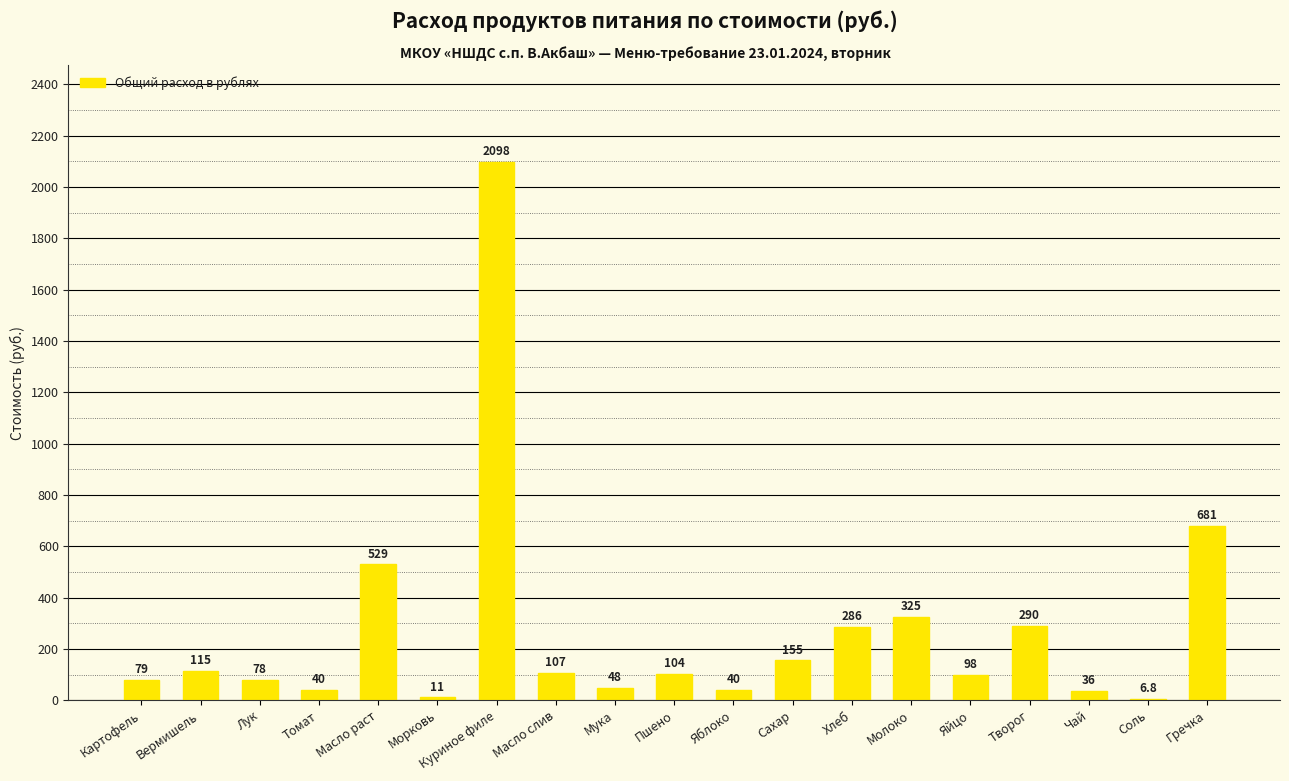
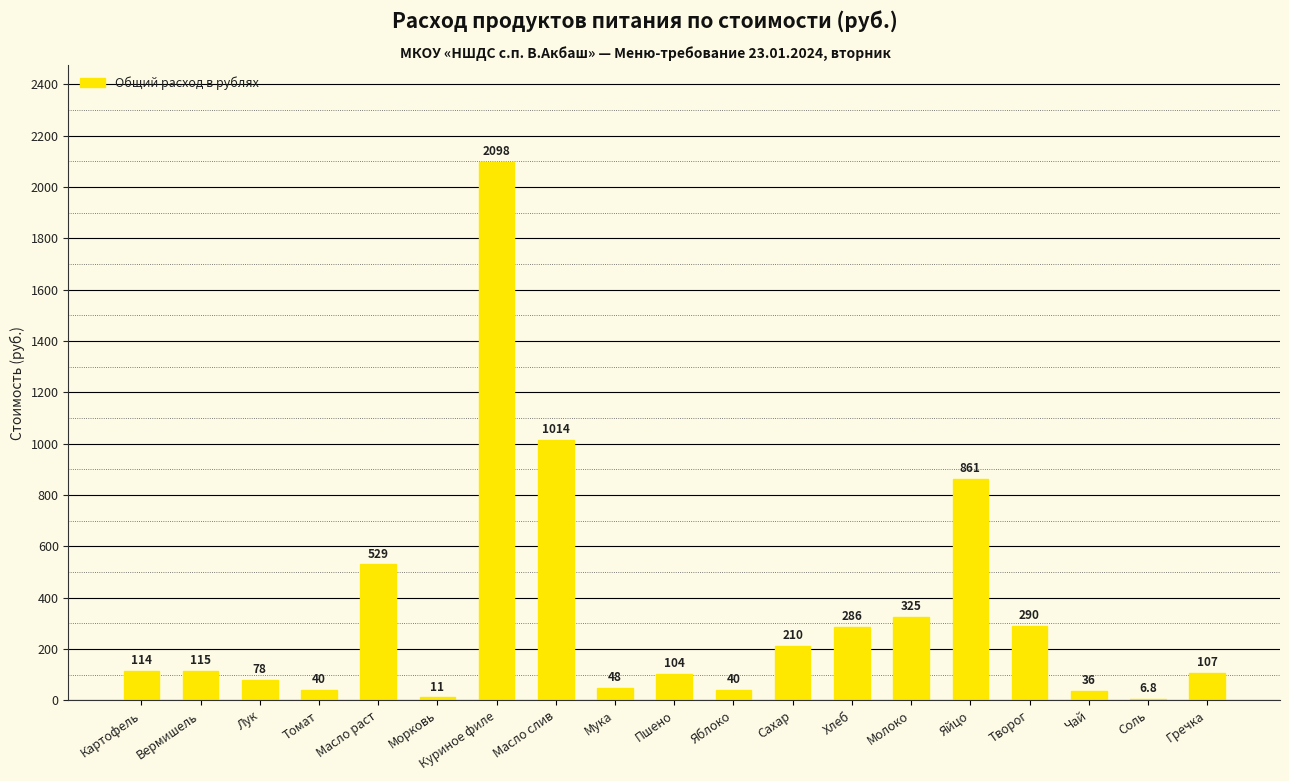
  {
-   "Картофель": 79,
+   "Картофель": 114,
    "Вермишель": 115,
    "Лук": 78,
    "Томат": 40,
    "Масло раст": 529,
    "Морковь": 11,
    "Куриное филе": 2098,
-   "Масло слив": 107,
+   "Масло слив": 1014,
    "Мука": 48,
    "Пшено": 104,
    "Яблоко": 40,
-   "Сахар": 155,
+   "Сахар": 210,
    "Хлеб": 286,
    "Молоко": 325,
-   "Яйцо": 98,
+   "Яйцо": 861,
    "Творог": 290,
    "Чай": 36,
    "Соль": 6.8,
-   "Гречка": 681
+   "Гречка": 107
  }
